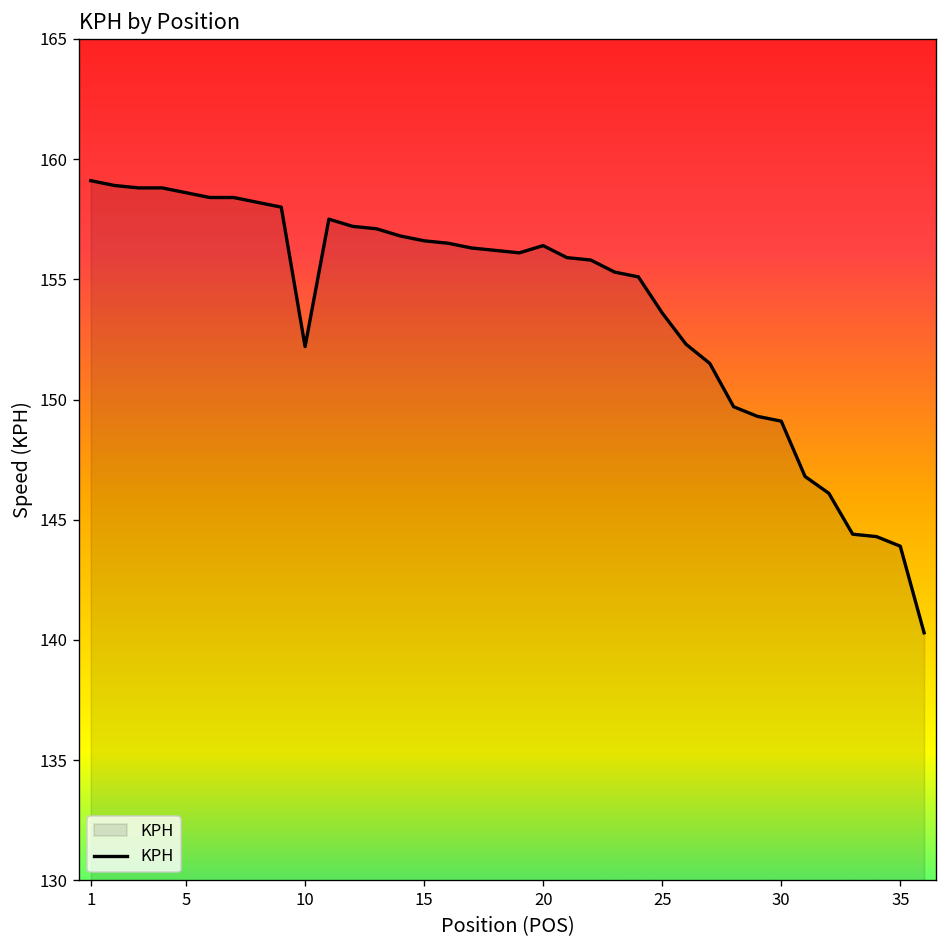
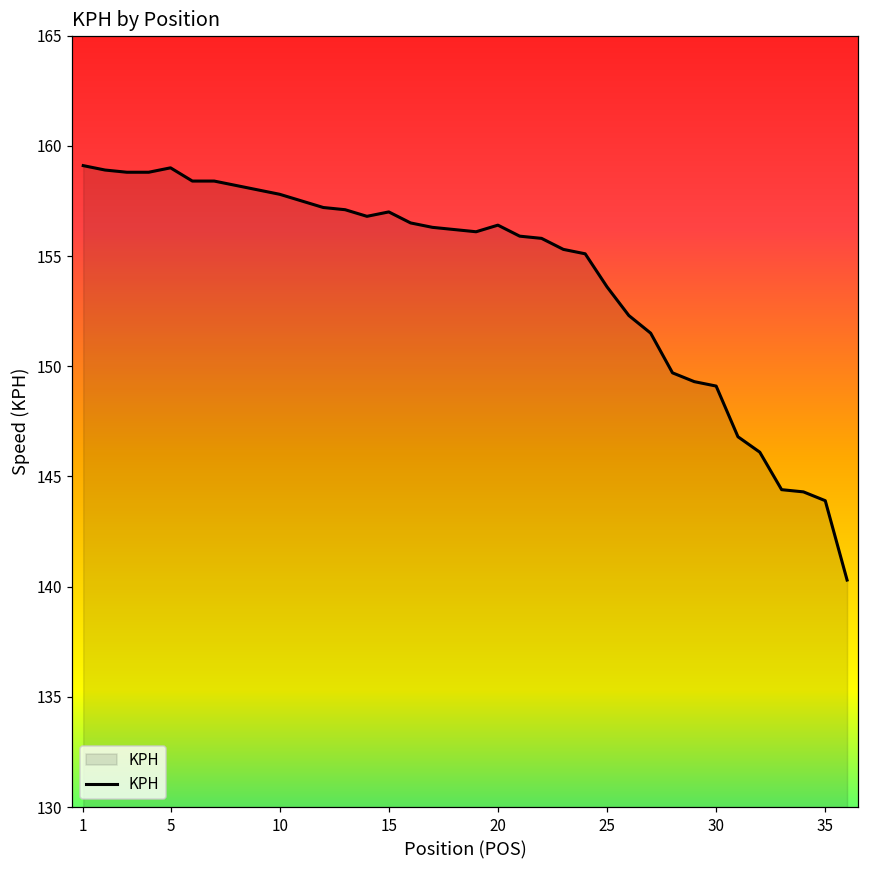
  {
    "1": 159.1,
-   "5": 158.6,
-   "10": 152.2,
-   "15": 156.6,
+   "5": 159.0,
+   "10": 157.8,
+   "15": 157.0,
    "20": 156.4,
    "25": 153.6,
    "30": 149.1,
    "35": 143.9
  }
